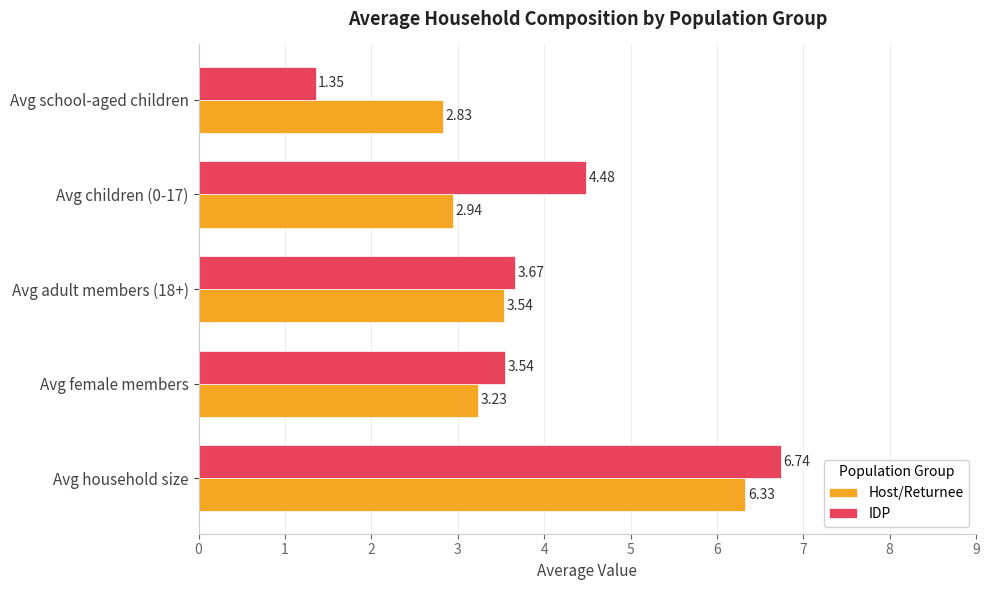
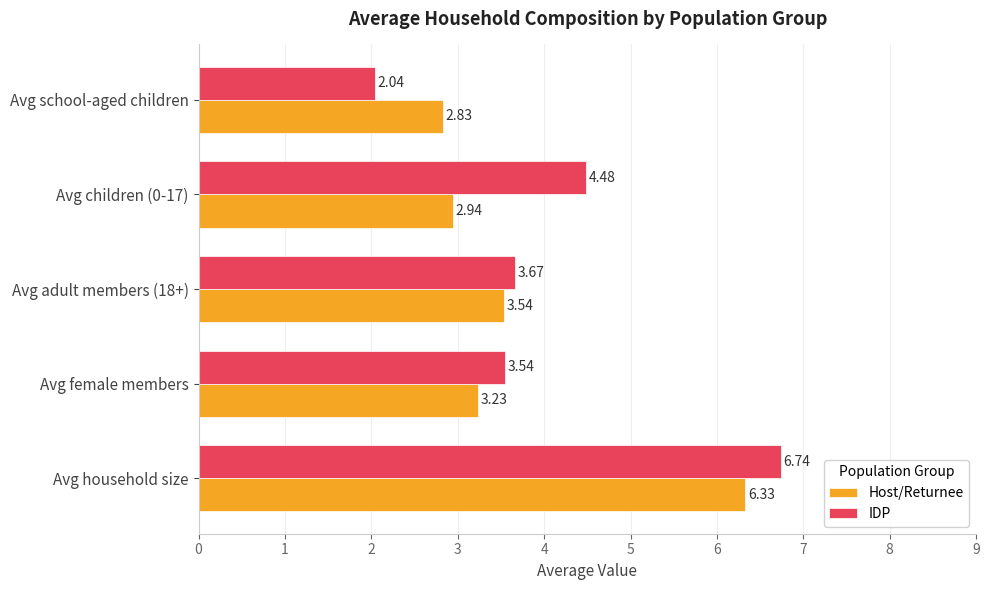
  {
    "Host/Returnee": {
      "Avg school-aged children": 2.83,
      "Avg children (0-17)": 2.94,
      "Avg adult members (18+)": 3.54,
      "Avg female members": 3.23,
      "Avg household size": 6.33
    },
    "IDP": {
-     "Avg school-aged children": 1.35,
+     "Avg school-aged children": 2.04,
      "Avg children (0-17)": 4.48,
      "Avg adult members (18+)": 3.67,
      "Avg female members": 3.54,
      "Avg household size": 6.74
    }
  }
